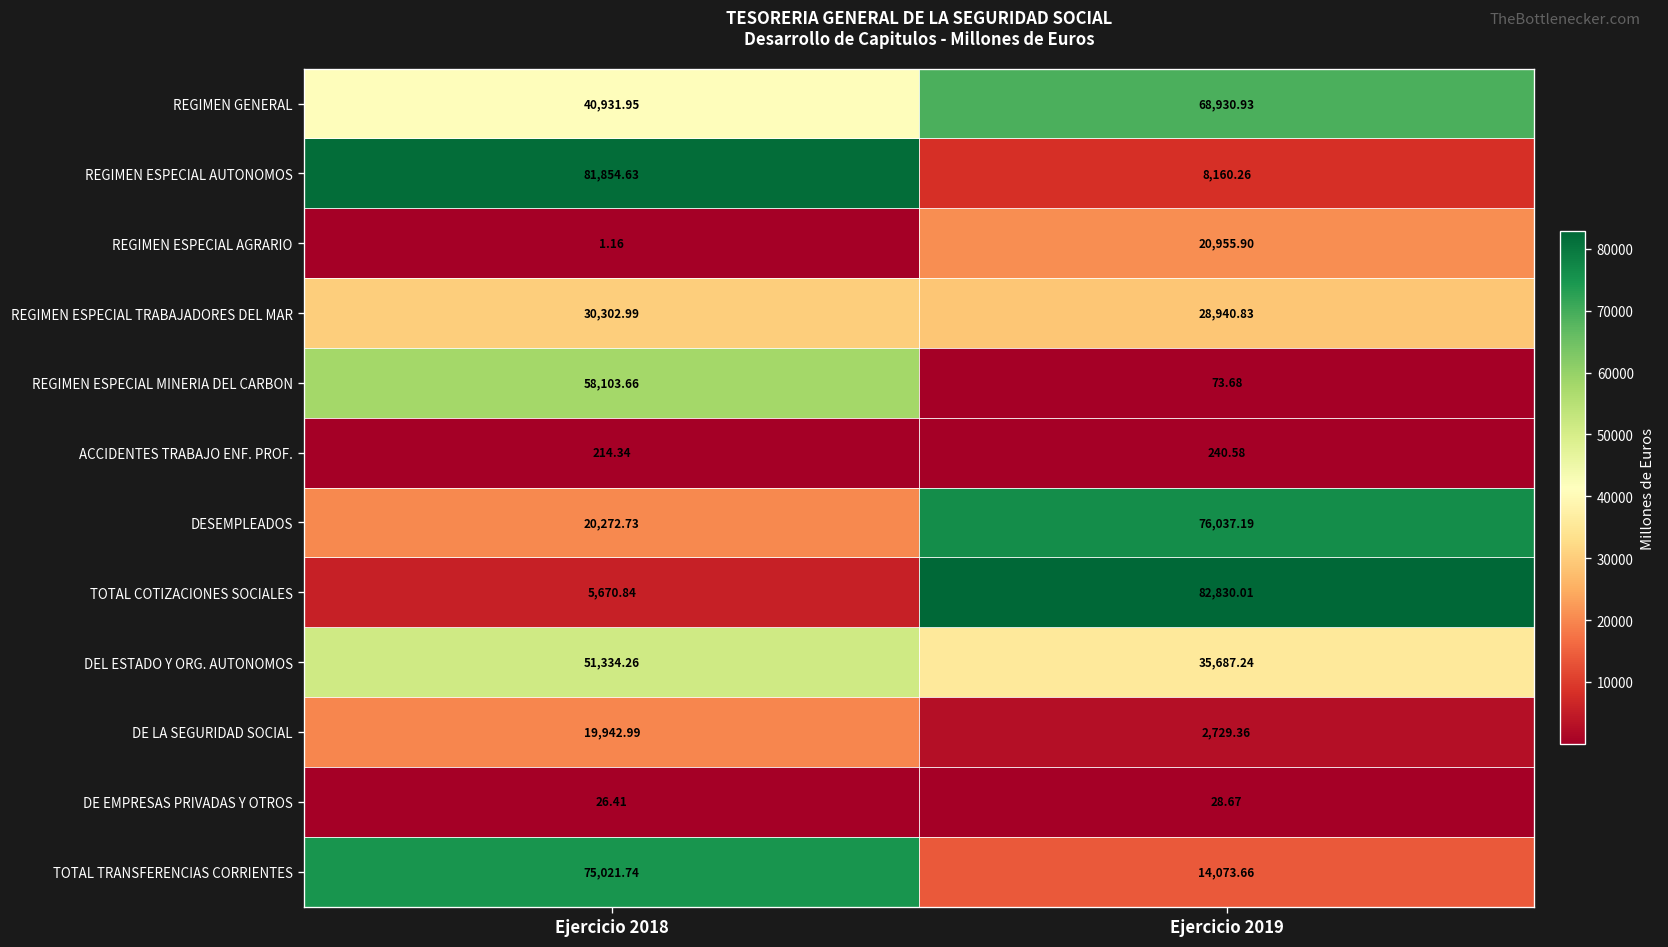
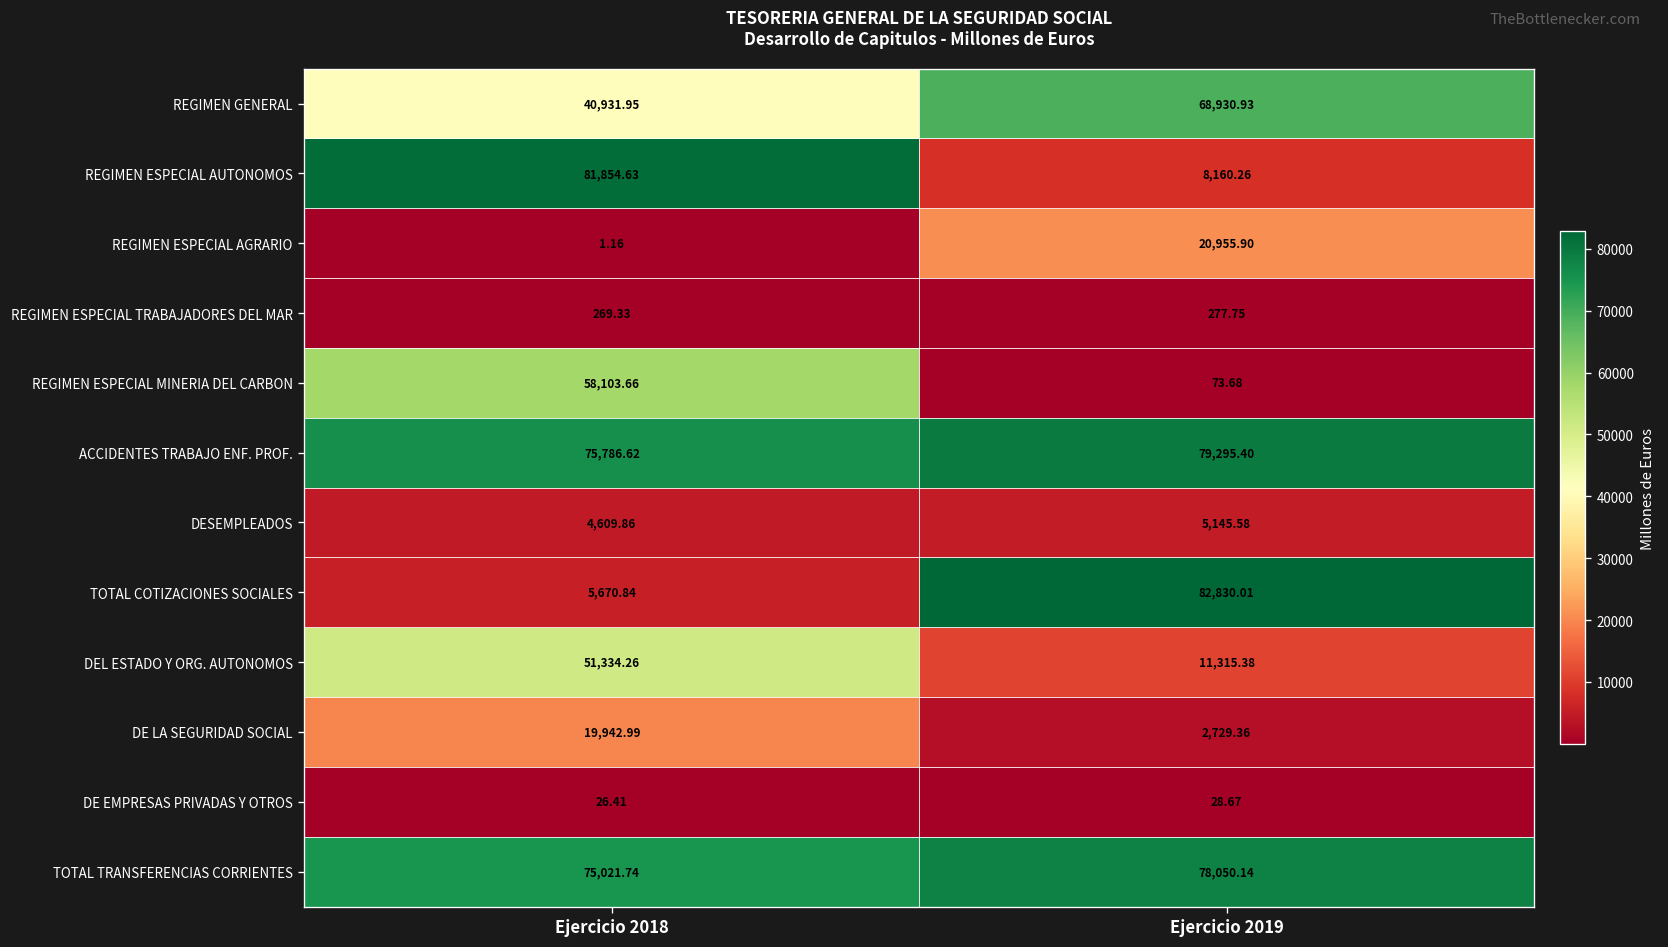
  {
    "REGIMEN GENERAL": {
      "Ejercicio 2018": "40,931.95",
      "Ejercicio 2019": "68,930.93"
    },
    "REGIMEN ESPECIAL AUTONOMOS": {
      "Ejercicio 2018": "81,854.63",
      "Ejercicio 2019": "8,160.26"
    },
    "REGIMEN ESPECIAL AGRARIO": {
      "Ejercicio 2018": "1.16",
      "Ejercicio 2019": "20,955.90"
    },
    "REGIMEN ESPECIAL TRABAJADORES DEL MAR": {
-     "Ejercicio 2018": "30,302.99",
-     "Ejercicio 2019": "28,940.83"
+     "Ejercicio 2018": "269.33",
+     "Ejercicio 2019": "277.75"
    },
    "REGIMEN ESPECIAL MINERIA DEL CARBON": {
      "Ejercicio 2018": "58,103.66",
      "Ejercicio 2019": "73.68"
    },
    "ACCIDENTES TRABAJO ENF. PROF.": {
-     "Ejercicio 2018": "214.34",
-     "Ejercicio 2019": "240.58"
+     "Ejercicio 2018": "75,786.62",
+     "Ejercicio 2019": "79,295.40"
    },
    "DESEMPLEADOS": {
-     "Ejercicio 2018": "20,272.73",
-     "Ejercicio 2019": "76,037.19"
+     "Ejercicio 2018": "4,609.86",
+     "Ejercicio 2019": "5,145.58"
    },
    "TOTAL COTIZACIONES SOCIALES": {
      "Ejercicio 2018": "5,670.84",
      "Ejercicio 2019": "82,830.01"
    },
    "DEL ESTADO Y ORG. AUTONOMOS": {
      "Ejercicio 2018": "51,334.26",
-     "Ejercicio 2019": "35,687.24"
+     "Ejercicio 2019": "11,315.38"
    },
    "DE LA SEGURIDAD SOCIAL": {
      "Ejercicio 2018": "19,942.99",
      "Ejercicio 2019": "2,729.36"
    },
    "DE EMPRESAS PRIVADAS Y OTROS": {
      "Ejercicio 2018": "26.41",
      "Ejercicio 2019": "28.67"
    },
    "TOTAL TRANSFERENCIAS CORRIENTES": {
      "Ejercicio 2018": "75,021.74",
-     "Ejercicio 2019": "14,073.66"
+     "Ejercicio 2019": "78,050.14"
    }
  }
